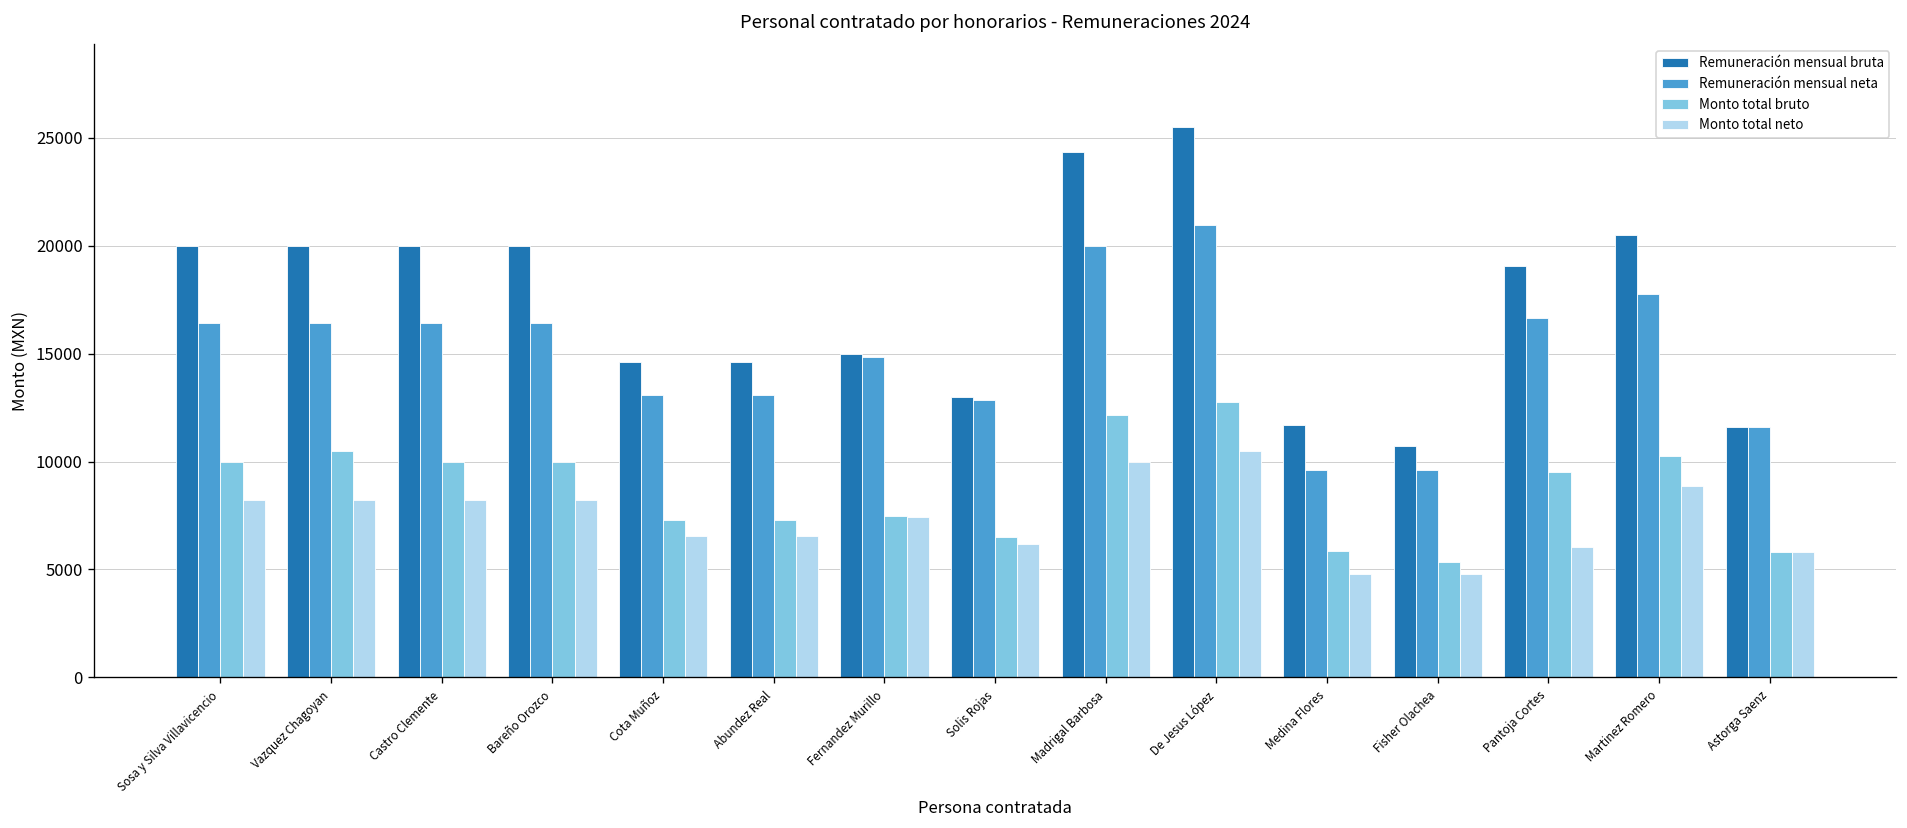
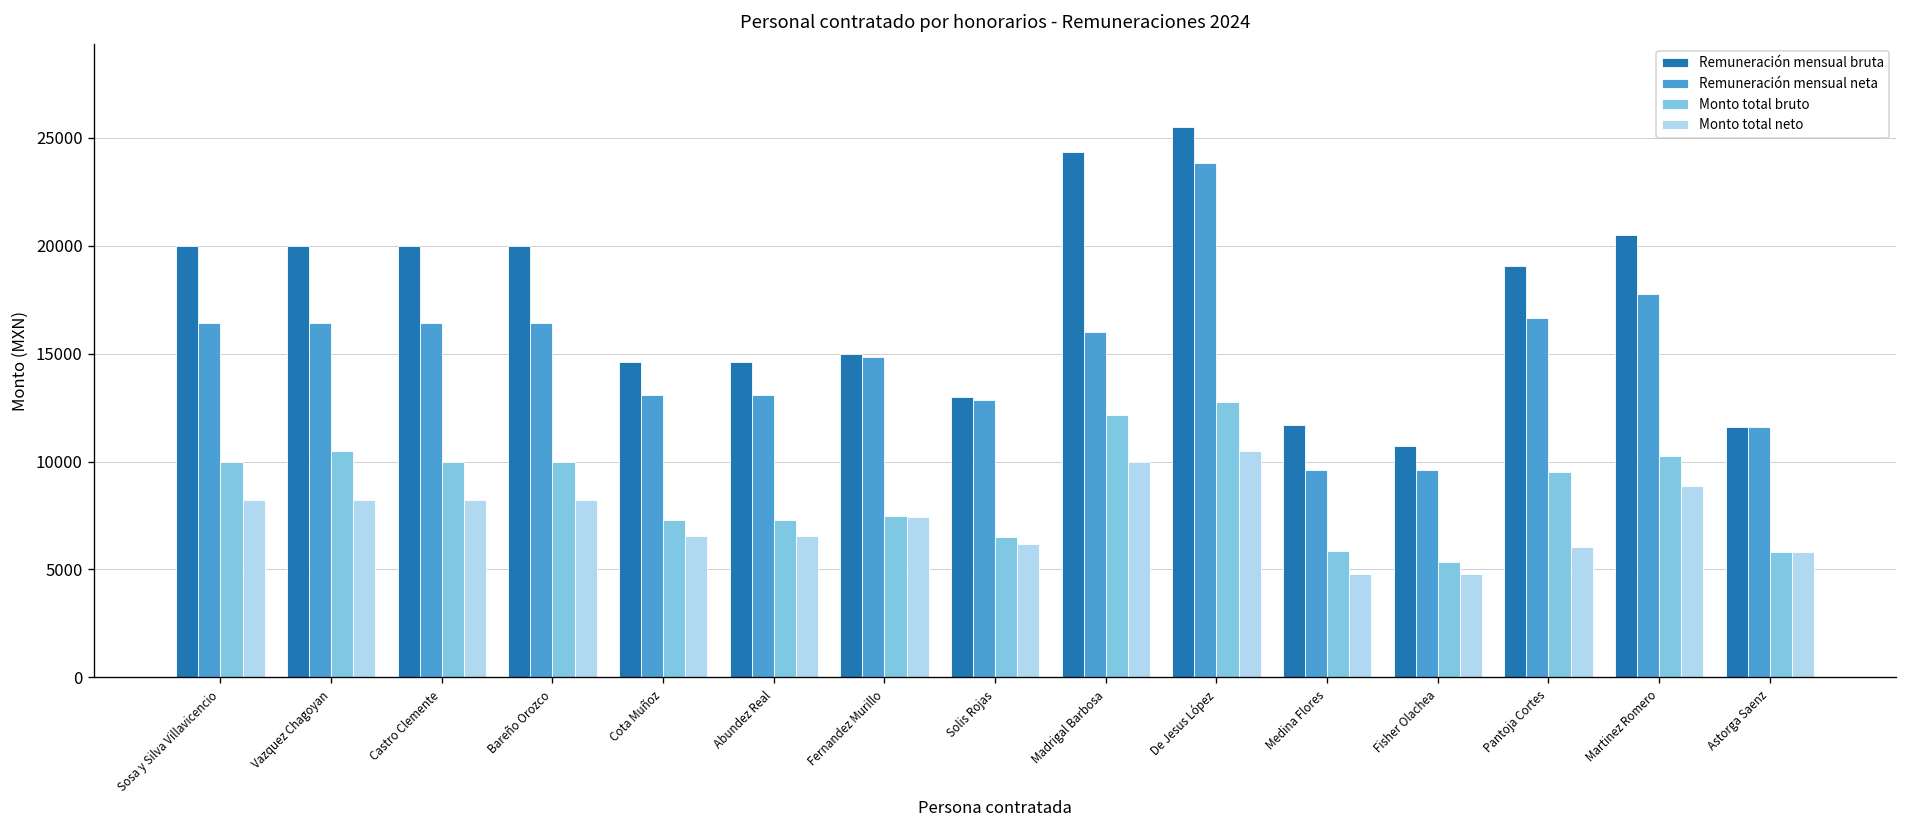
  {
    "Remuneración mensual bruta": {
      "Sosa y Silva Villavicencio": 20000,
      "Vazquez Chagoyan": 20000,
      "Castro Clemente": 20000,
      "Bareño Orozco": 20000,
      "Cota Muñoz": 14600,
      "Abundez Real": 14600,
      "Fernandez Murillo": 15000,
      "Solis Rojas": 13000,
      "Madrigal Barbosa": 24300,
      "De Jesus López": 25500,
      "Medina Flores": 11700,
      "Fisher Olachea": 10700,
      "Pantoja Cortes": 19100,
      "Martinez Romero": 20500,
      "Astorga Saenz": 11600
    },
    "Remuneración mensual neta": {
      "Sosa y Silva Villavicencio": 16400,
      "Vazquez Chagoyan": 16400,
      "Castro Clemente": 16400,
      "Bareño Orozco": 16400,
      "Cota Muñoz": 13100,
      "Abundez Real": 13100,
      "Fernandez Murillo": 14800,
      "Solis Rojas": 12900,
-     "Madrigal Barbosa": 20000,
-     "De Jesus López": 21000,
+     "Madrigal Barbosa": 16000,
+     "De Jesus López": 23800,
      "Medina Flores": 9600,
      "Fisher Olachea": 9600,
      "Pantoja Cortes": 16600,
      "Martinez Romero": 17800,
      "Astorga Saenz": 11600
    }
  }
